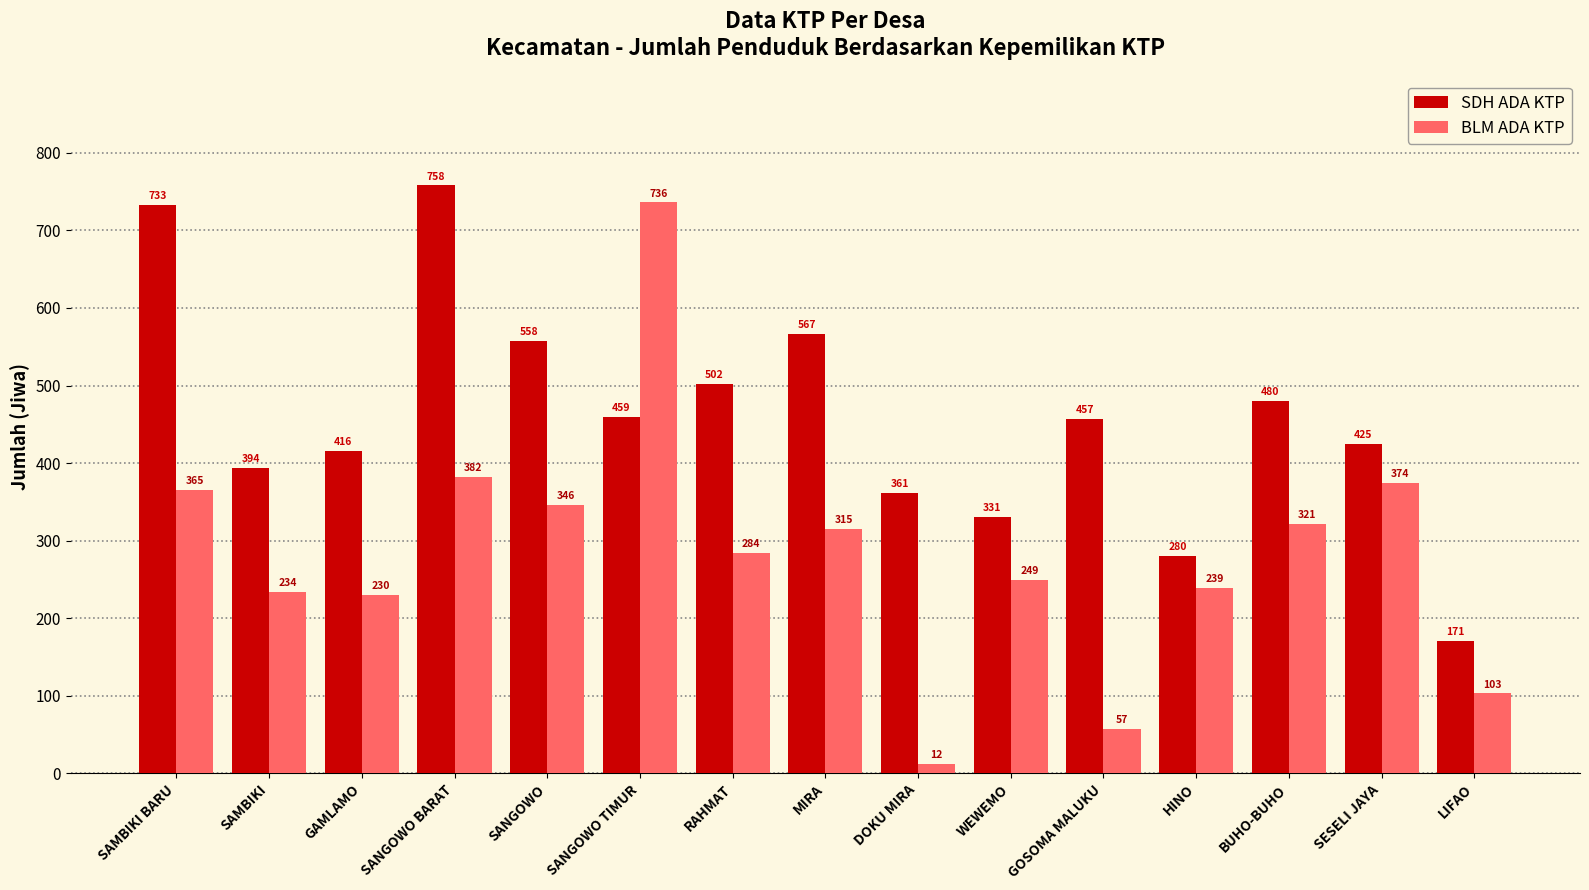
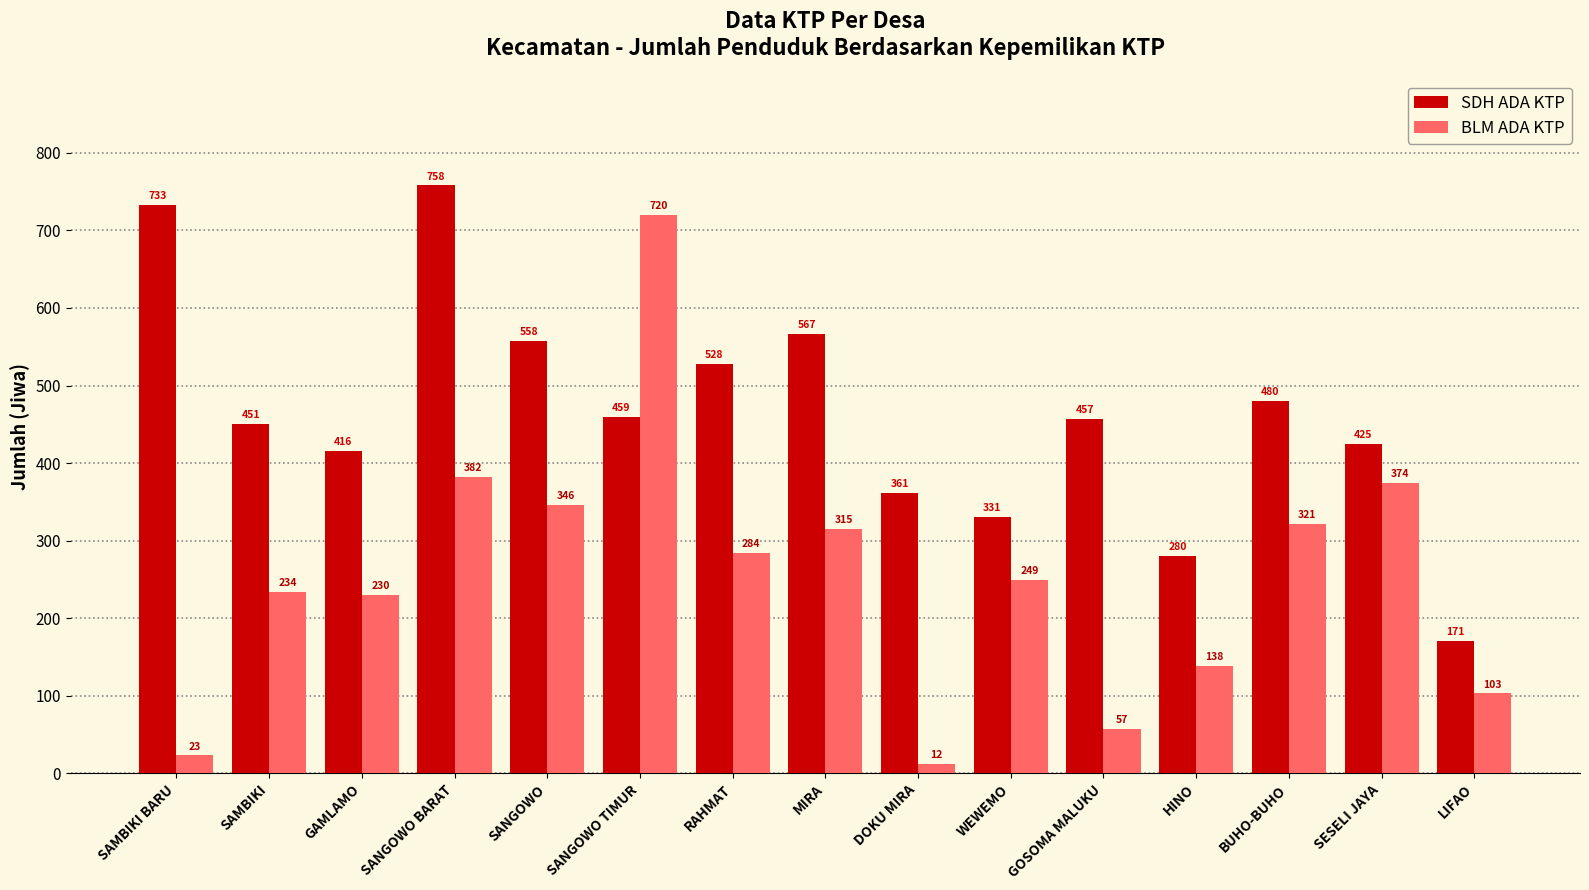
  {
    "SDH ADA KTP": {
      "SAMBIKI BARU": 733,
-     "SAMBIKI": 394,
+     "SAMBIKI": 451,
      "GAMLAMO": 416,
      "SANGOWO BARAT": 758,
      "SANGOWO": 558,
      "SANGOWO TIMUR": 459,
-     "RAHMAT": 502,
+     "RAHMAT": 528,
      "MIRA": 567,
      "DOKU MIRA": 361,
      "WEWEMO": 331,
      "GOSOMA MALUKU": 457,
      "HINO": 280,
      "BUHO-BUHO": 480,
      "SESELI JAYA": 425,
      "LIFAO": 171
    },
    "BLM ADA KTP": {
-     "SAMBIKI BARU": 365,
+     "SAMBIKI BARU": 23,
      "SAMBIKI": 234,
      "GAMLAMO": 230,
      "SANGOWO BARAT": 382,
      "SANGOWO": 346,
-     "SANGOWO TIMUR": 736,
+     "SANGOWO TIMUR": 720,
      "RAHMAT": 284,
      "MIRA": 315,
      "DOKU MIRA": 12,
      "WEWEMO": 249,
      "GOSOMA MALUKU": 57,
-     "HINO": 239,
+     "HINO": 138,
      "BUHO-BUHO": 321,
      "SESELI JAYA": 374,
      "LIFAO": 103
    }
  }
